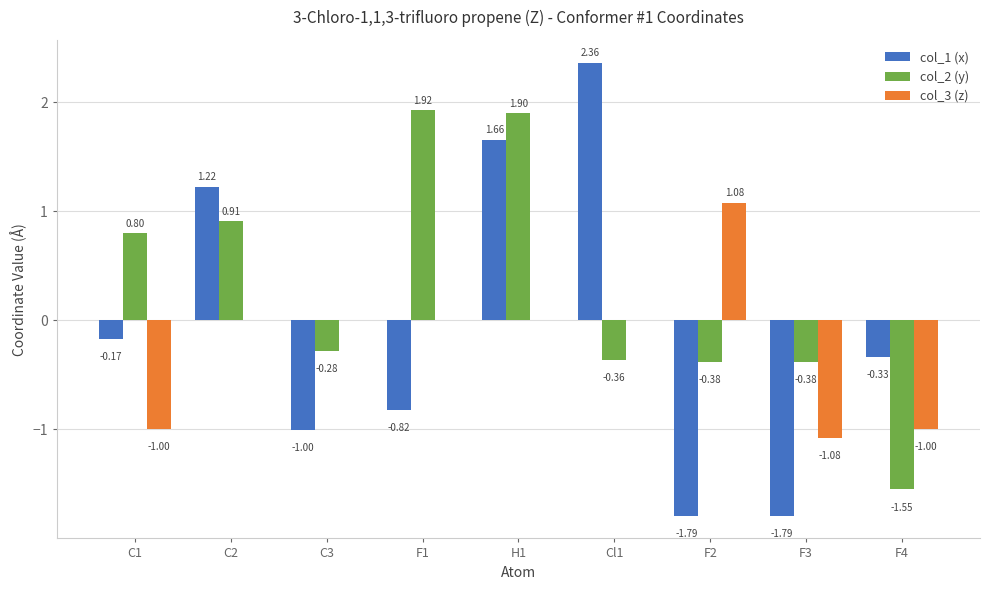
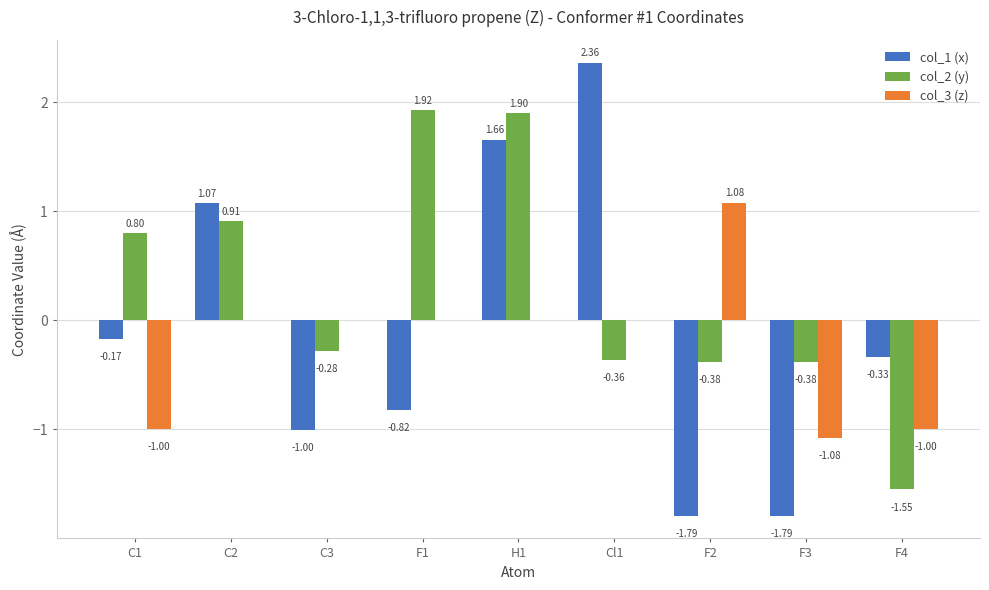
  {
    "col_1 (x)": {
      "C1": -0.17,
-     "C2": 1.22,
+     "C2": 1.07,
      "C3": -1.00,
      "F1": -0.82,
      "H1": 1.66,
      "Cl1": 2.36,
      "F2": -1.79,
      "F3": -1.79,
      "F4": -0.33
    },
    "col_2 (y)": {
      "C1": 0.80,
      "C2": 0.91,
      "C3": -0.28,
      "F1": 1.92,
      "H1": 1.90,
      "Cl1": -0.36,
      "F2": -0.38,
      "F3": -0.38,
      "F4": -1.55
    },
    "col_3 (z)": {
      "C1": -1.00,
      "F2": 1.08,
      "F3": -1.08,
      "F4": -1.00
    }
  }
